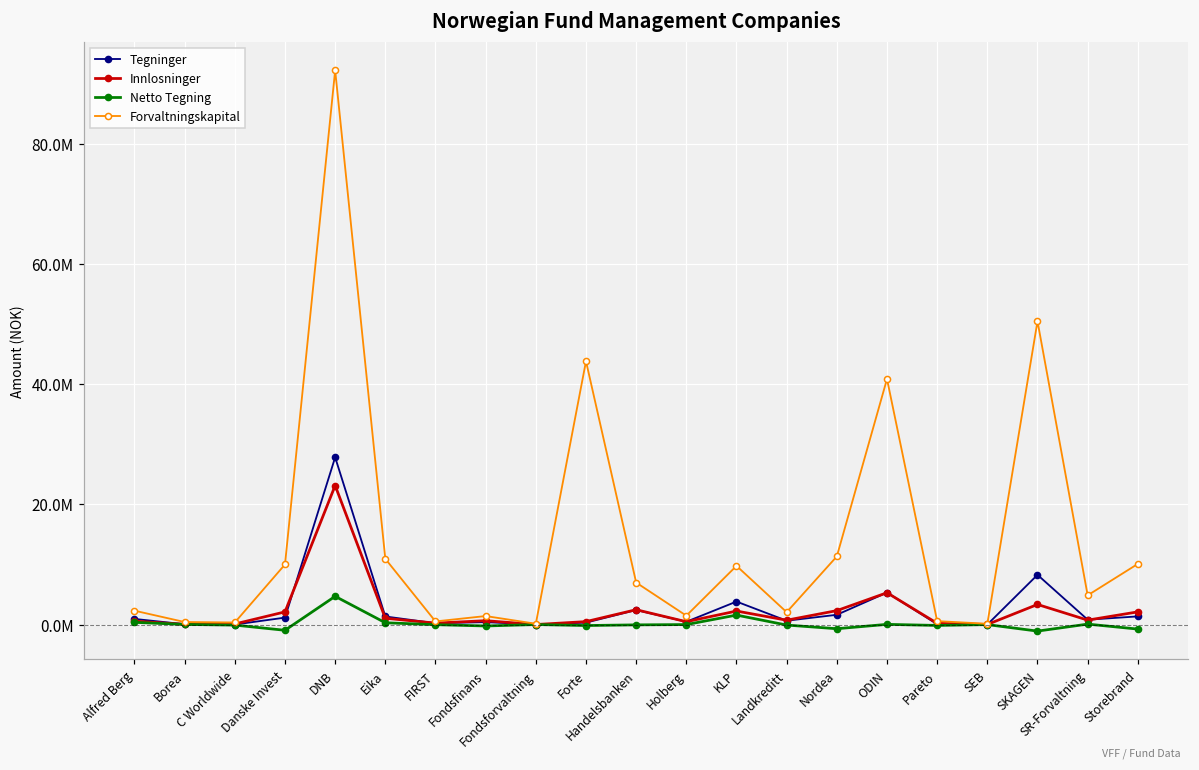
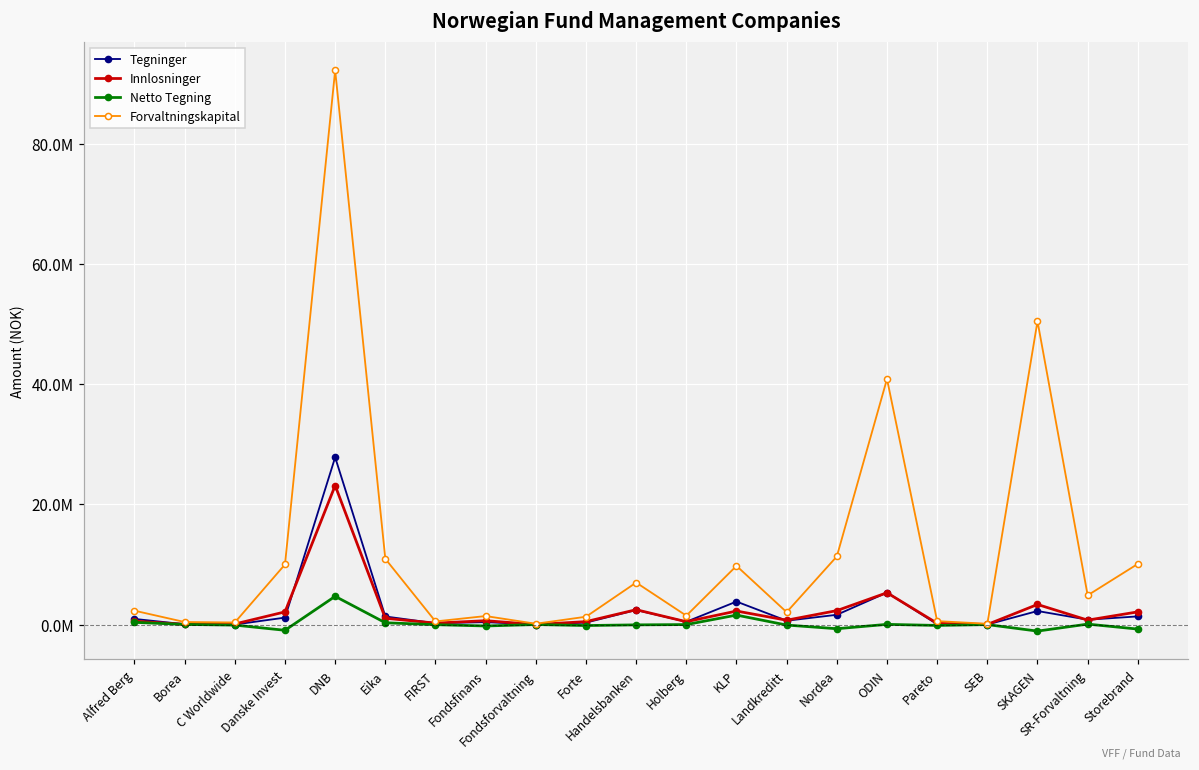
  {
    "Tegninger": {
      "Danske Invest": 1000000,
      "DNB": 28000000,
      "KLP": 4000000,
      "Nordea": 2000000,
-     "SKAGEN": 8000000,
+     "SKAGEN": 2000000,
      "Storebrand": 1000000
    },
    "Innlosninger": {
      "Danske Invest": 2000000,
      "DNB": 23000000,
      "KLP": 2000000,
      "Nordea": 2000000,
      "SKAGEN": 3000000,
      "Storebrand": 2000000
    },
    "Netto Tegning": {
      "Danske Invest": -1000000,
      "DNB": 5000000,
      "Eika": 0,
      "Fondsfinans": 0,
      "Forte": 0,
      "Handelsbanken": 0,
      "Holberg": 0,
      "KLP": 2000000,
      "Landkreditt": 0,
      "Nordea": -1000000,
      "ODIN": 0,
      "SKAGEN": -1000000,
      "SR-Forvaltning": 0,
      "Storebrand": -1000000
    },
    "Forvaltningskapital": {
      "Alfred Berg": 2000000,
      "Danske Invest": 10000000,
      "DNB": 92000000,
      "Eika": 11000000,
      "Fondsfinans": 1000000,
-     "Forte": 44000000,
+     "Forte": 1000000,
      "Handelsbanken": 7000000,
      "Holberg": 1000000,
      "KLP": 10000000,
      "Landkreditt": 2000000,
      "Nordea": 11000000,
      "ODIN": 41000000,
      "SKAGEN": 50000000,
      "SR-Forvaltning": 5000000,
      "Storebrand": 10000000
    }
  }
